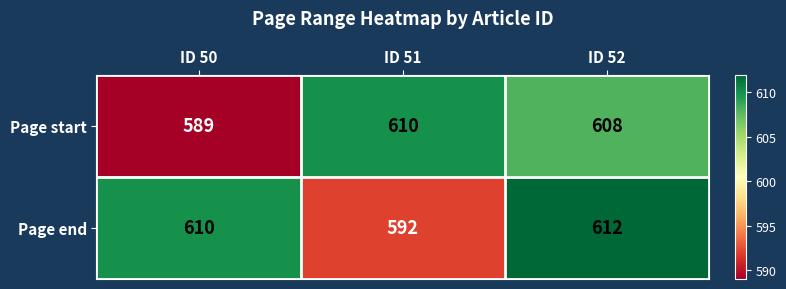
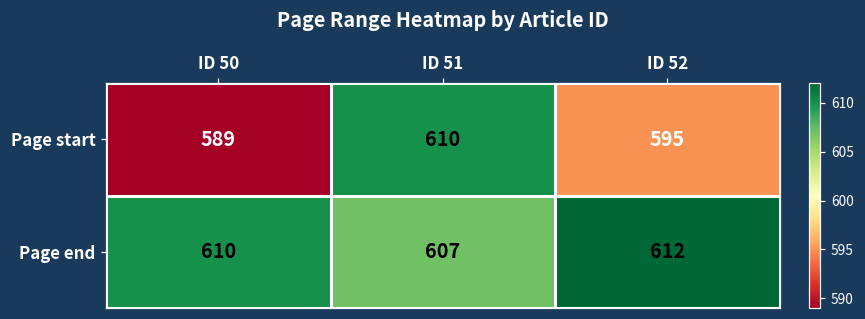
  {
    "Page start": {
      "ID 50": 589,
      "ID 51": 610,
-     "ID 52": 608
+     "ID 52": 595
    },
    "Page end": {
      "ID 50": 610,
-     "ID 51": 592,
+     "ID 51": 607,
      "ID 52": 612
    }
  }
